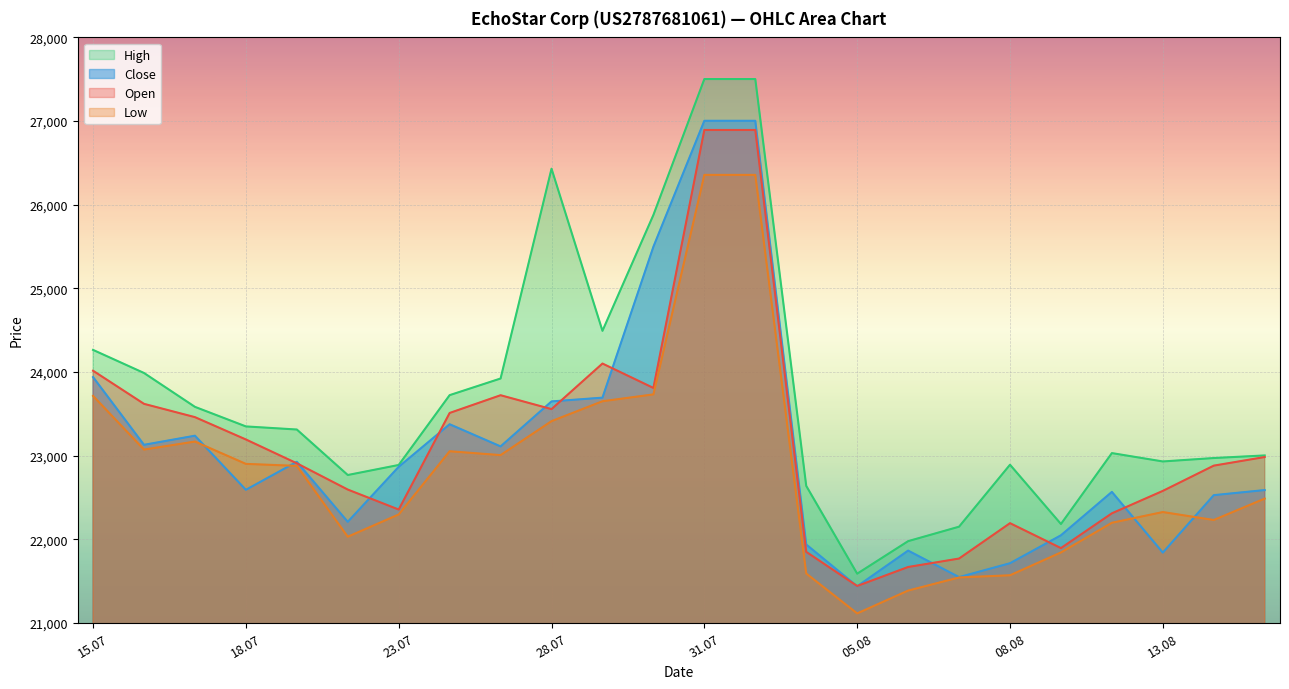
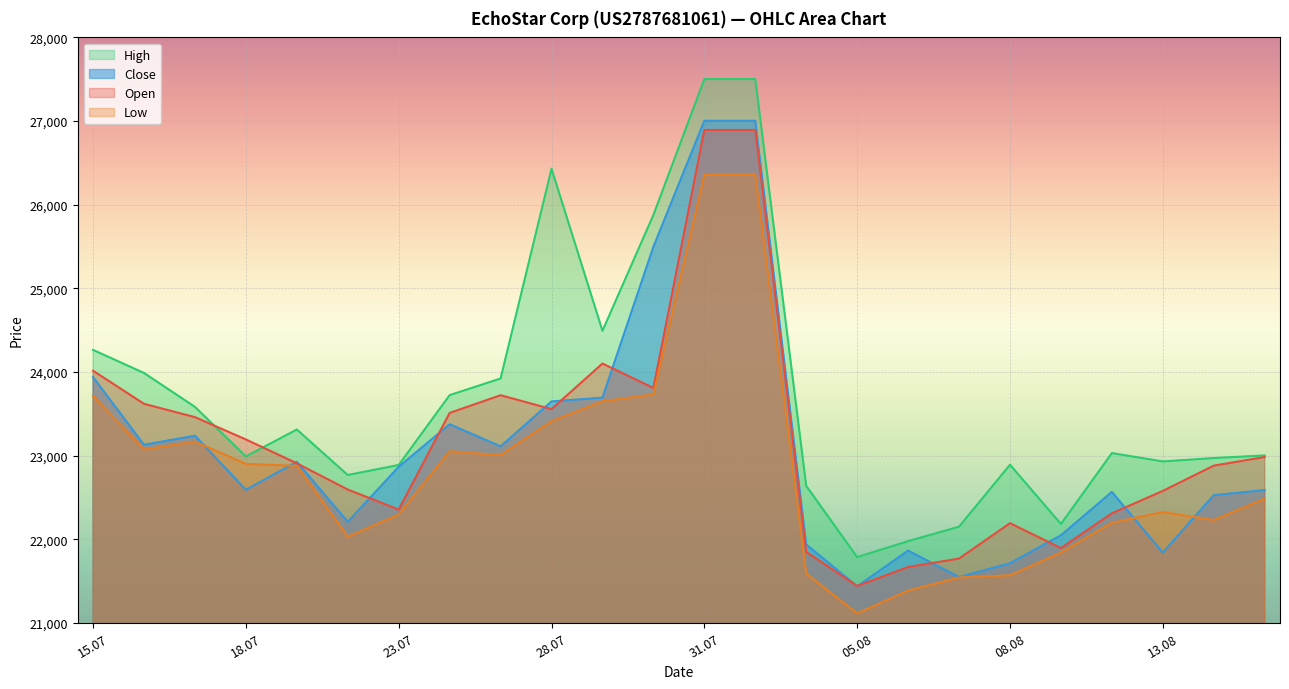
  {
    "High": {
      "15.07": "24,300",
-     "18.07": "23,300",
+     "18.07": "23,000",
      "28.07": "26,400",
      "31.07": "27,500",
-     "05.08": "21,600",
+     "05.08": "21,800",
      "08.08": "22,900",
      "13.08": "22,900"
    },
    "Close": {
      "15.07": "23,900",
      "18.07": "22,600",
      "28.07": "23,600",
      "31.07": "27,000",
      "08.08": "21,700",
      "13.08": "21,800"
    }
  }
